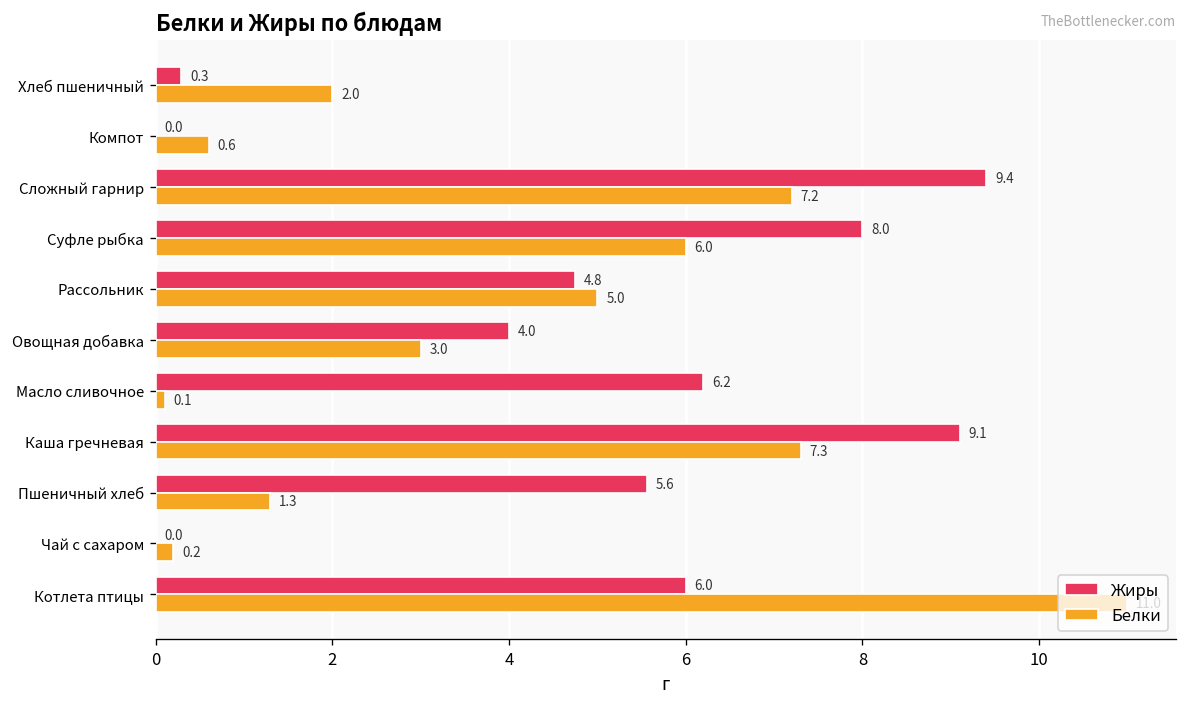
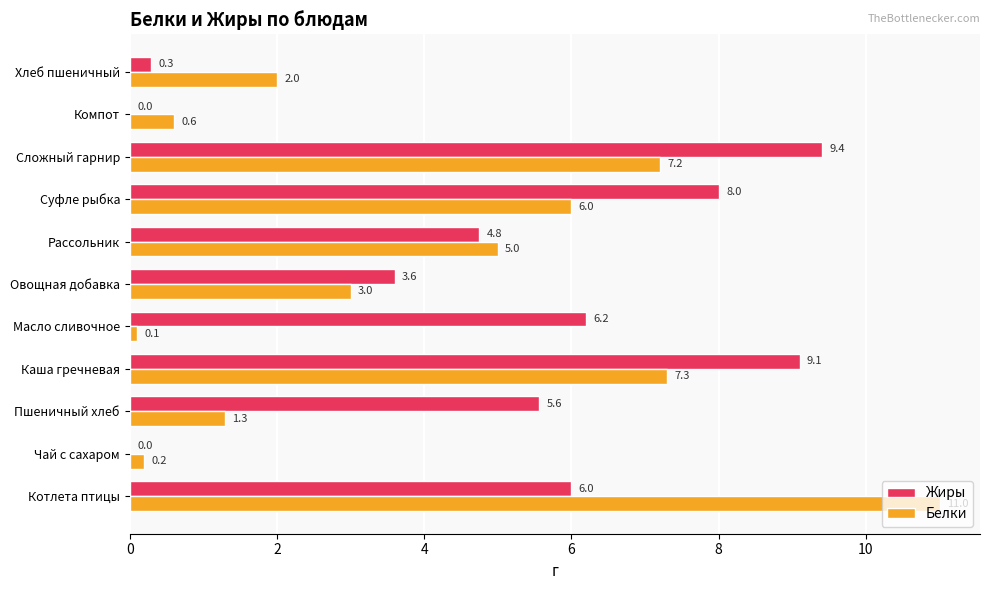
  {
    "Жиры": {
      "Хлеб пшеничный": 0.3,
      "Компот": 0.0,
      "Сложный гарнир": 9.4,
      "Суфле рыбка": 8.0,
      "Рассольник": 4.8,
-     "Овощная добавка": 4.0,
+     "Овощная добавка": 3.6,
      "Масло сливочное": 6.2,
      "Каша гречневая": 9.1,
      "Пшеничный хлеб": 5.6,
      "Чай с сахаром": 0.0,
      "Котлета птицы": 6.0
    },
    "Белки": {
      "Хлеб пшеничный": 2.0,
      "Компот": 0.6,
      "Сложный гарнир": 7.2,
      "Суфле рыбка": 6.0,
      "Рассольник": 5.0,
      "Овощная добавка": 3.0,
      "Масло сливочное": 0.1,
      "Каша гречневая": 7.3,
      "Пшеничный хлеб": 1.3,
      "Чай с сахаром": 0.2
    }
  }
